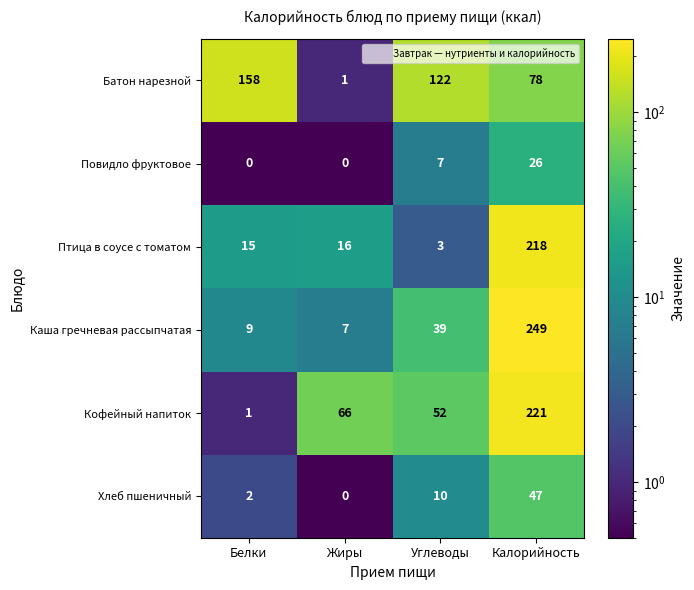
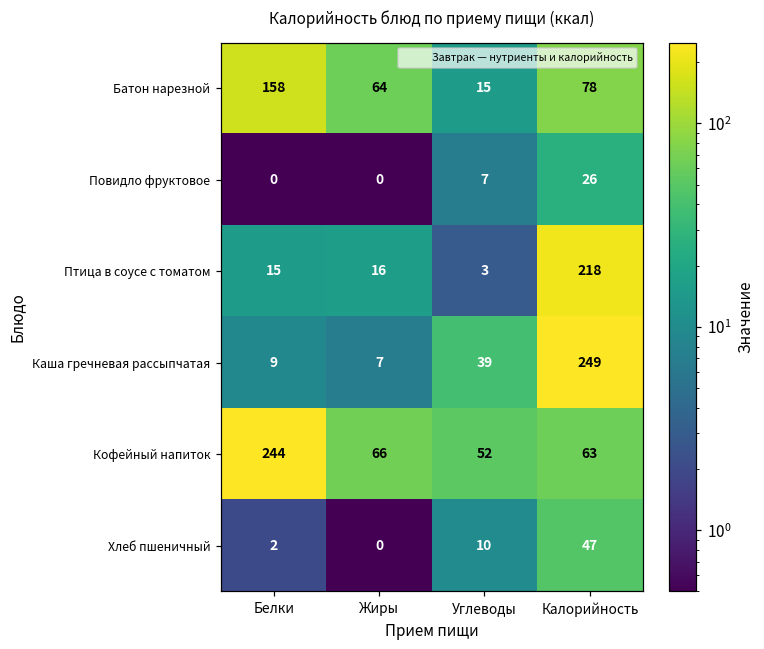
  {
    "Батон нарезной": {
      "Белки": 158,
-     "Жиры": 1,
-     "Углеводы": 122,
+     "Жиры": 64,
+     "Углеводы": 15,
      "Калорийность": 78
    },
    "Повидло фруктовое": {
      "Белки": 0,
      "Жиры": 0,
      "Углеводы": 7,
      "Калорийность": 26
    },
    "Птица в соусе с томатом": {
      "Белки": 15,
      "Жиры": 16,
      "Углеводы": 3,
      "Калорийность": 218
    },
    "Каша гречневая рассыпчатая": {
      "Белки": 9,
      "Жиры": 7,
      "Углеводы": 39,
      "Калорийность": 249
    },
    "Кофейный напиток": {
-     "Белки": 1,
+     "Белки": 244,
      "Жиры": 66,
      "Углеводы": 52,
-     "Калорийность": 221
+     "Калорийность": 63
    },
    "Хлеб пшеничный": {
      "Белки": 2,
      "Жиры": 0,
      "Углеводы": 10,
      "Калорийность": 47
    }
  }
